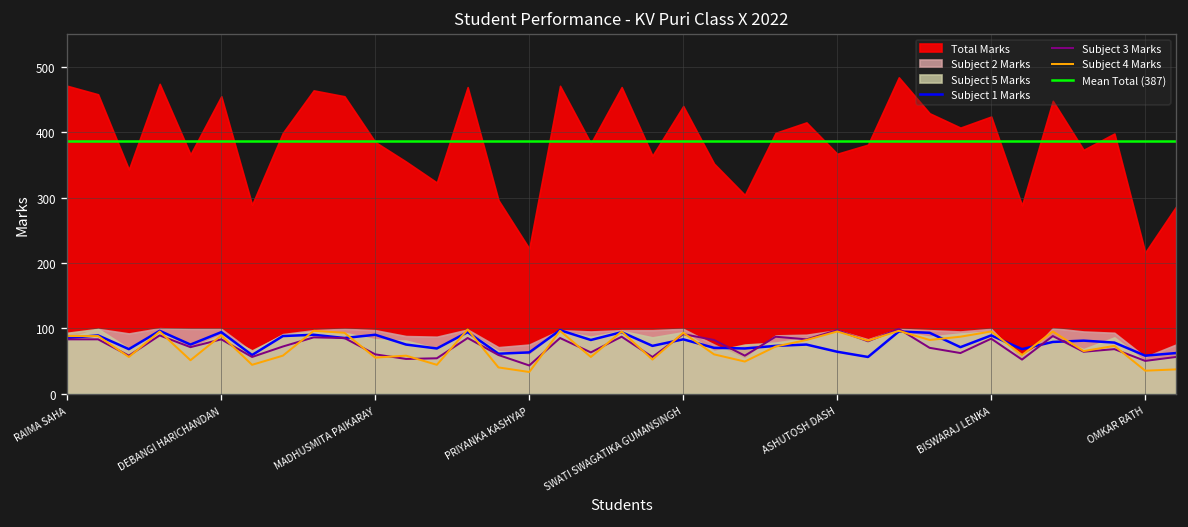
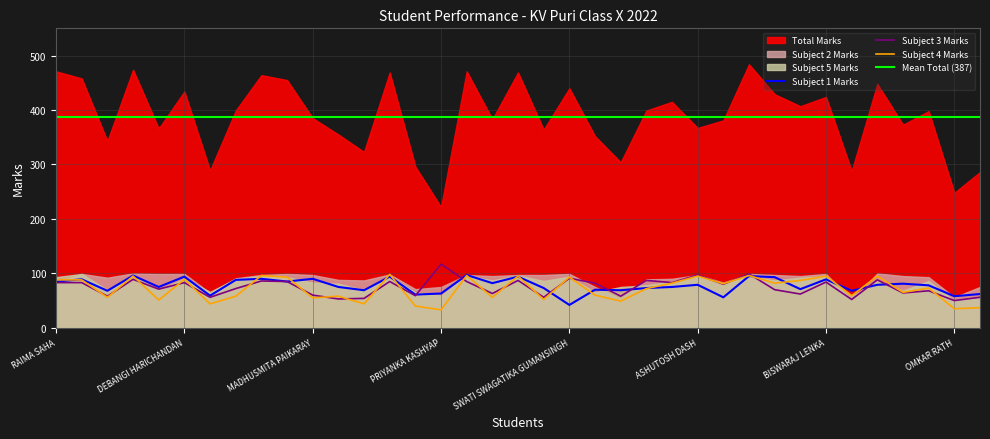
  {
    "Total Marks": {
      "RAIMA SAHA": 470,
-     "DEBANGI HARICHANDAN": 460,
+     "DEBANGI HARICHANDAN": 430,
      "MADHUSMITA PAIKARAY": 390,
      "PRIYANKA KASHYAP": 220,
      "SWATI SWAGATIKA GUMANSINGH": 440,
      "ASHUTOSH DASH": 370,
      "BISWARAJ LENKA": 420,
-     "OMKAR RATH": 220
+     "OMKAR RATH": 250
    },
    "Subject 1 Marks": {
      "MADHUSMITA PAIKARAY": 90,
-     "SWATI SWAGATIKA GUMANSINGH": 80,
-     "ASHUTOSH DASH": 60,
+     "SWATI SWAGATIKA GUMANSINGH": 40,
+     "ASHUTOSH DASH": 80,
      "BISWARAJ LENKA": 90
    },
    "Subject 3 Marks": {
      "DEBANGI HARICHANDAN": 80,
      "MADHUSMITA PAIKARAY": 60,
-     "PRIYANKA KASHYAP": 40,
+     "PRIYANKA KASHYAP": 120,
      "BISWARAJ LENKA": 80
    },
    "Subject 4 Marks": {
      "MADHUSMITA PAIKARAY": 60,
      "PRIYANKA KASHYAP": 30,
      "OMKAR RATH": 40
    }
  }
